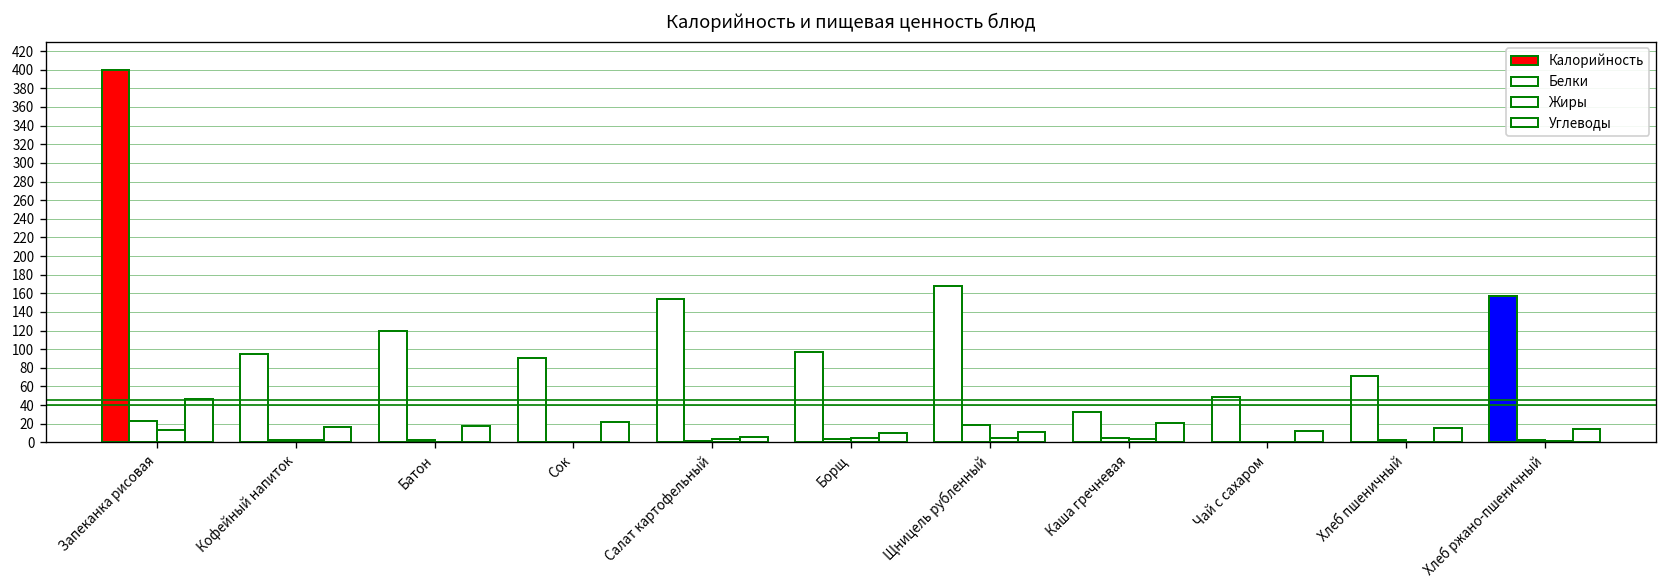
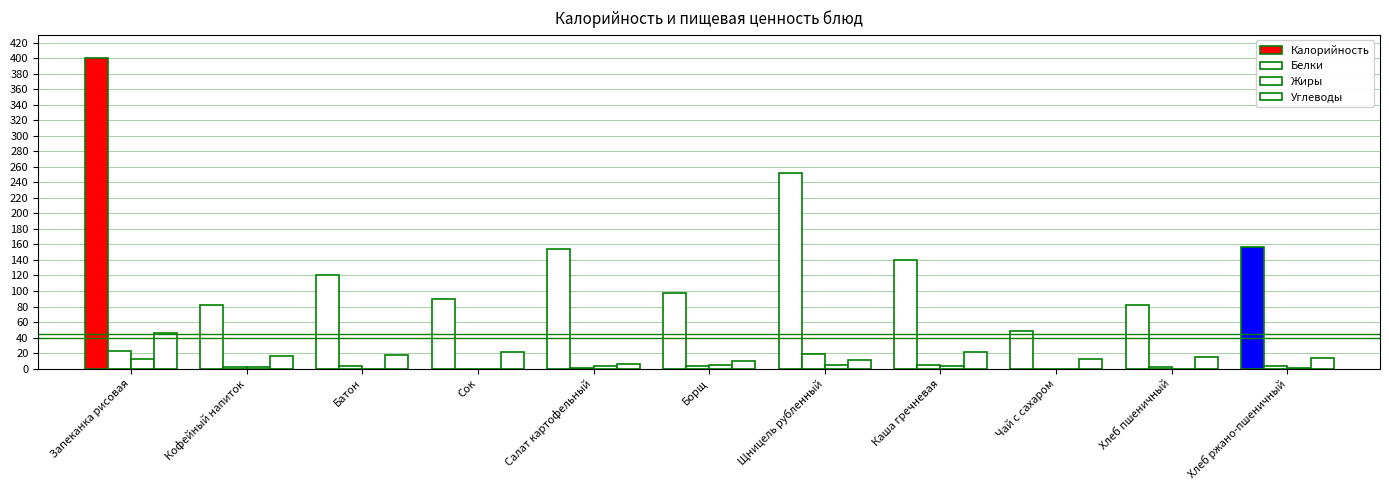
  {
    "Калорийность": {
      "Запеканка рисовая": 400,
-     "Кофейный напиток": 100,
+     "Кофейный напиток": 80,
      "Батон": 120,
      "Сок": 90,
      "Салат картофельный": 150,
      "Борщ": 100,
-     "Щницель рубленный": 170,
-     "Каша гречневая": 30,
+     "Щницель рубленный": 250,
+     "Каша гречневая": 140,
      "Чай с сахаром": 50,
-     "Хлеб пшеничный": 70,
+     "Хлеб пшеничный": 80,
      "Хлеб ржано-пшеничный": 160
    }
  }
